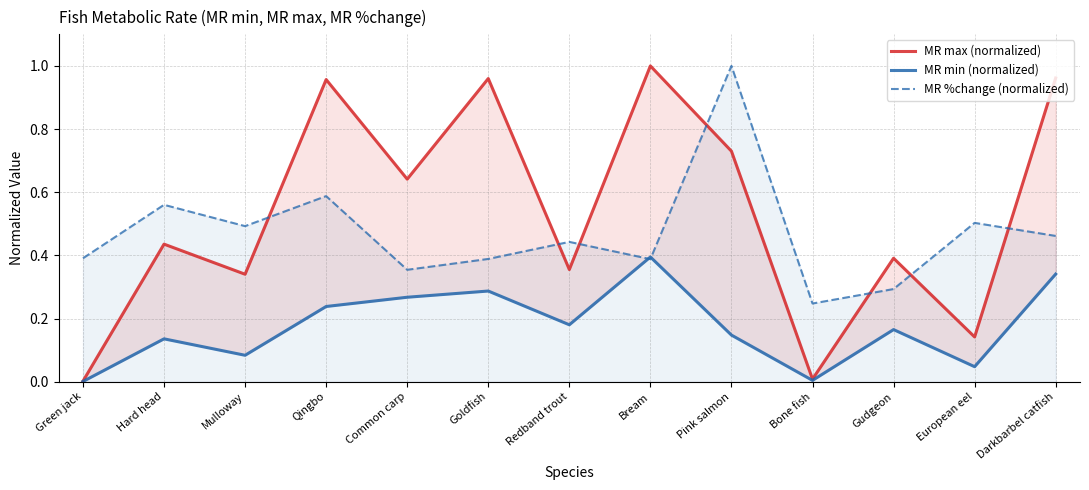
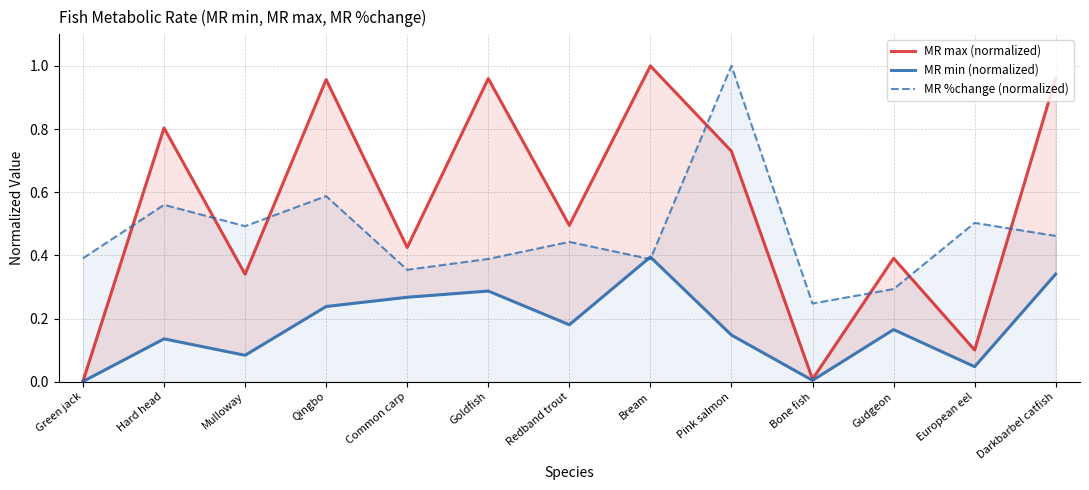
  {
    "MR max (normalized)": {
-     "Hard head": 0.44,
+     "Hard head": 0.80,
      "Mulloway": 0.34,
      "Qingbo": 0.96,
-     "Common carp": 0.64,
+     "Common carp": 0.43,
      "Goldfish": 0.96,
-     "Redband trout": 0.36,
+     "Redband trout": 0.50,
      "Bream": 1.00,
      "Pink salmon": 0.73,
      "Gudgeon": 0.39,
-     "European eel": 0.14
+     "European eel": 0.10
    }
  }
